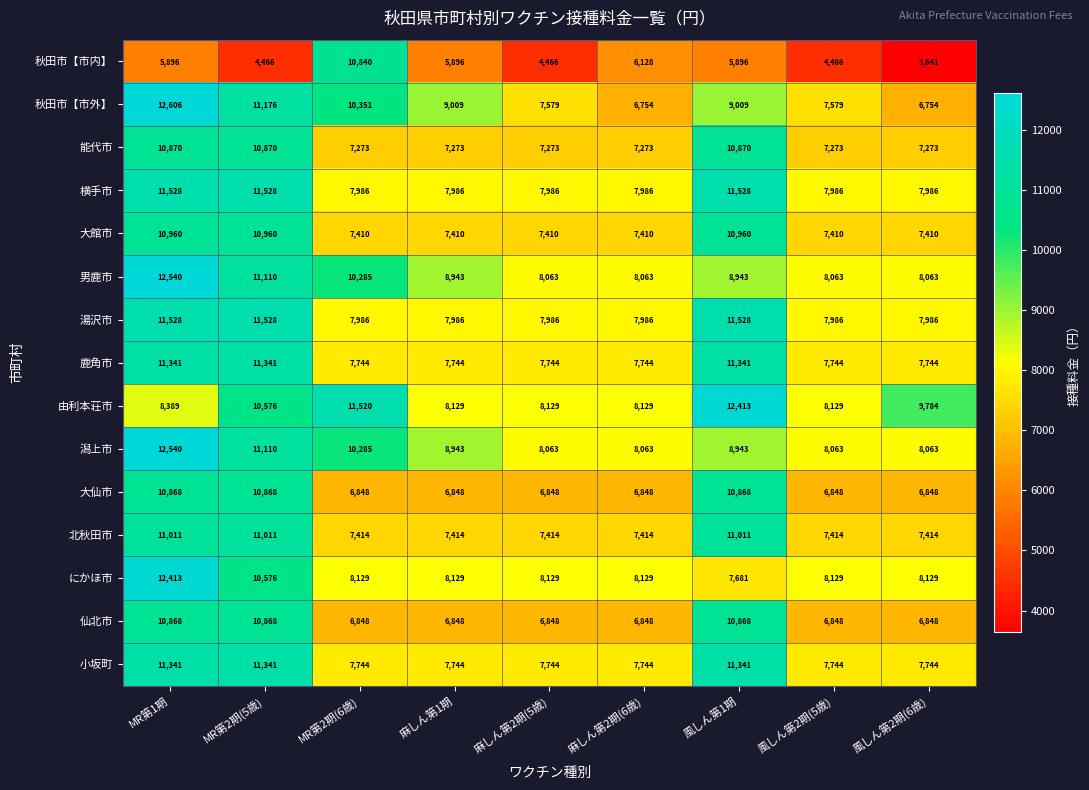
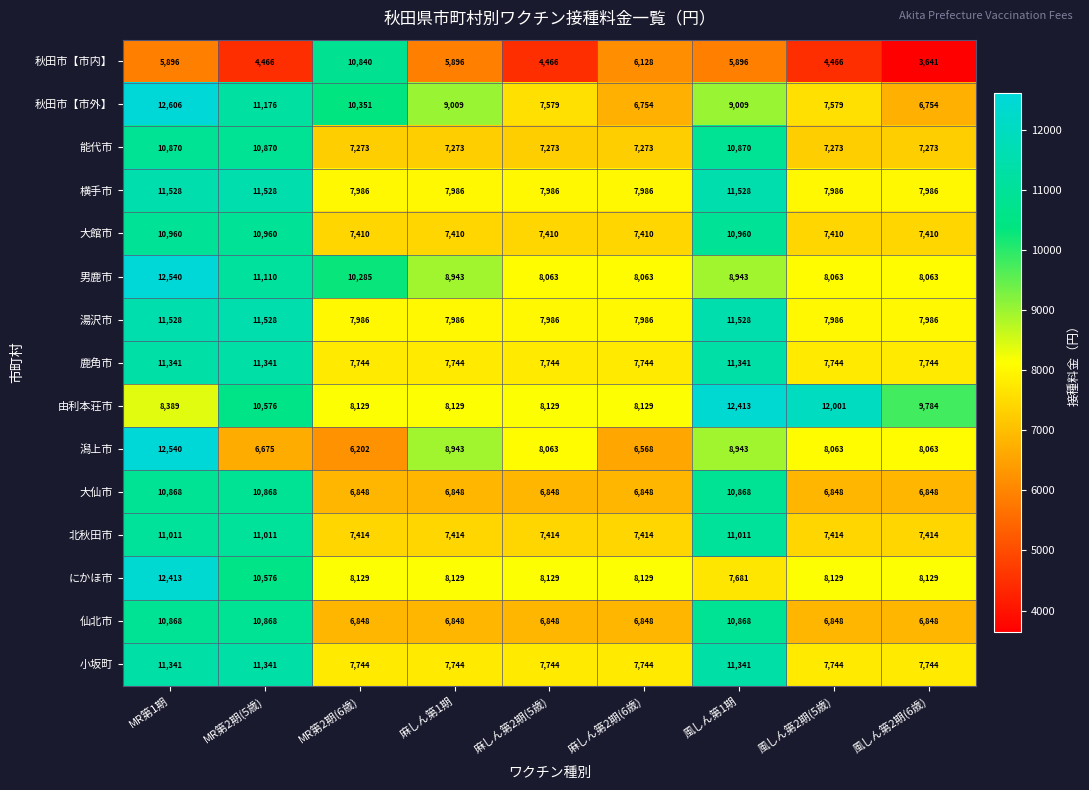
  {
    "秋田市【市内】": {
      "MR第1期": "5,896",
      "MR第2期(5歳)": "4,466",
      "MR第2期(6歳)": "10,840",
      "麻しん第1期": "5,896",
      "麻しん第2期(5歳)": "4,466",
      "麻しん第2期(6歳)": "6,128",
      "風しん第1期": "5,896",
      "風しん第2期(5歳)": "4,466",
      "風しん第2期(6歳)": "3,641"
    },
    "秋田市【市外】": {
      "MR第1期": "12,606",
      "MR第2期(5歳)": "11,176",
      "MR第2期(6歳)": "10,351",
      "麻しん第1期": "9,009",
      "麻しん第2期(5歳)": "7,579",
      "麻しん第2期(6歳)": "6,754",
      "風しん第1期": "9,009",
      "風しん第2期(5歳)": "7,579",
      "風しん第2期(6歳)": "6,754"
    },
    "能代市": {
      "MR第1期": "10,870",
      "MR第2期(5歳)": "10,870",
      "MR第2期(6歳)": "7,273",
      "麻しん第1期": "7,273",
      "麻しん第2期(5歳)": "7,273",
      "麻しん第2期(6歳)": "7,273",
      "風しん第1期": "10,870",
      "風しん第2期(5歳)": "7,273",
      "風しん第2期(6歳)": "7,273"
    },
    "横手市": {
      "MR第1期": "11,528",
      "MR第2期(5歳)": "11,528",
      "MR第2期(6歳)": "7,986",
      "麻しん第1期": "7,986",
      "麻しん第2期(5歳)": "7,986",
      "麻しん第2期(6歳)": "7,986",
      "風しん第1期": "11,528",
      "風しん第2期(5歳)": "7,986",
      "風しん第2期(6歳)": "7,986"
    },
    "大館市": {
      "MR第1期": "10,960",
      "MR第2期(5歳)": "10,960",
      "MR第2期(6歳)": "7,410",
      "麻しん第1期": "7,410",
      "麻しん第2期(5歳)": "7,410",
      "麻しん第2期(6歳)": "7,410",
      "風しん第1期": "10,960",
      "風しん第2期(5歳)": "7,410",
      "風しん第2期(6歳)": "7,410"
    },
    "男鹿市": {
      "MR第1期": "12,540",
      "MR第2期(5歳)": "11,110",
      "MR第2期(6歳)": "10,285",
      "麻しん第1期": "8,943",
      "麻しん第2期(5歳)": "8,063",
      "麻しん第2期(6歳)": "8,063",
      "風しん第1期": "8,943",
      "風しん第2期(5歳)": "8,063",
      "風しん第2期(6歳)": "8,063"
    },
    "湯沢市": {
      "MR第1期": "11,528",
      "MR第2期(5歳)": "11,528",
      "MR第2期(6歳)": "7,986",
      "麻しん第1期": "7,986",
      "麻しん第2期(5歳)": "7,986",
      "麻しん第2期(6歳)": "7,986",
      "風しん第1期": "11,528",
      "風しん第2期(5歳)": "7,986",
      "風しん第2期(6歳)": "7,986"
    },
    "鹿角市": {
      "MR第1期": "11,341",
      "MR第2期(5歳)": "11,341",
      "MR第2期(6歳)": "7,744",
      "麻しん第1期": "7,744",
      "麻しん第2期(5歳)": "7,744",
      "麻しん第2期(6歳)": "7,744",
      "風しん第1期": "11,341",
      "風しん第2期(5歳)": "7,744",
      "風しん第2期(6歳)": "7,744"
    },
    "由利本荘市": {
      "MR第1期": "8,389",
      "MR第2期(5歳)": "10,576",
-     "MR第2期(6歳)": "11,520",
+     "MR第2期(6歳)": "8,129",
      "麻しん第1期": "8,129",
      "麻しん第2期(5歳)": "8,129",
      "麻しん第2期(6歳)": "8,129",
      "風しん第1期": "12,413",
-     "風しん第2期(5歳)": "8,129",
+     "風しん第2期(5歳)": "12,001",
      "風しん第2期(6歳)": "9,784"
    },
    "潟上市": {
      "MR第1期": "12,540",
-     "MR第2期(5歳)": "11,110",
-     "MR第2期(6歳)": "10,285",
+     "MR第2期(5歳)": "6,675",
+     "MR第2期(6歳)": "6,202",
      "麻しん第1期": "8,943",
      "麻しん第2期(5歳)": "8,063",
-     "麻しん第2期(6歳)": "8,063",
+     "麻しん第2期(6歳)": "6,568",
      "風しん第1期": "8,943",
      "風しん第2期(5歳)": "8,063",
      "風しん第2期(6歳)": "8,063"
    },
    "大仙市": {
      "MR第1期": "10,868",
      "MR第2期(5歳)": "10,868",
      "MR第2期(6歳)": "6,848",
      "麻しん第1期": "6,848",
      "麻しん第2期(5歳)": "6,848",
      "麻しん第2期(6歳)": "6,848",
      "風しん第1期": "10,868",
      "風しん第2期(5歳)": "6,848",
      "風しん第2期(6歳)": "6,848"
    },
    "北秋田市": {
      "MR第1期": "11,011",
      "MR第2期(5歳)": "11,011",
      "MR第2期(6歳)": "7,414",
      "麻しん第1期": "7,414",
      "麻しん第2期(5歳)": "7,414",
      "麻しん第2期(6歳)": "7,414",
      "風しん第1期": "11,011",
      "風しん第2期(5歳)": "7,414",
      "風しん第2期(6歳)": "7,414"
    },
    "にかほ市": {
      "MR第1期": "12,413",
      "MR第2期(5歳)": "10,576",
      "MR第2期(6歳)": "8,129",
      "麻しん第1期": "8,129",
      "麻しん第2期(5歳)": "8,129",
      "麻しん第2期(6歳)": "8,129",
      "風しん第1期": "7,681",
      "風しん第2期(5歳)": "8,129",
      "風しん第2期(6歳)": "8,129"
    },
    "仙北市": {
      "MR第1期": "10,868",
      "MR第2期(5歳)": "10,868",
      "MR第2期(6歳)": "6,848",
      "麻しん第1期": "6,848",
      "麻しん第2期(5歳)": "6,848",
      "麻しん第2期(6歳)": "6,848",
      "風しん第1期": "10,868",
      "風しん第2期(5歳)": "6,848",
      "風しん第2期(6歳)": "6,848"
    },
    "小坂町": {
      "MR第1期": "11,341",
      "MR第2期(5歳)": "11,341",
      "MR第2期(6歳)": "7,744",
      "麻しん第1期": "7,744",
      "麻しん第2期(5歳)": "7,744",
      "麻しん第2期(6歳)": "7,744",
      "風しん第1期": "11,341",
      "風しん第2期(5歳)": "7,744",
      "風しん第2期(6歳)": "7,744"
    }
  }
